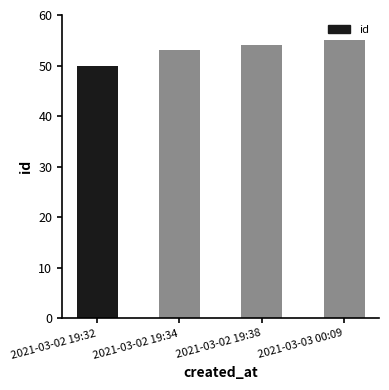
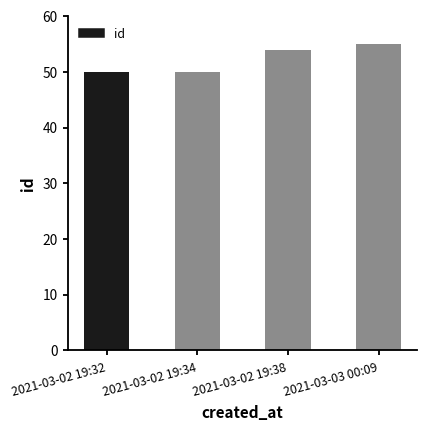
  {
    "2021-03-02 19:32": 50,
-   "2021-03-02 19:34": 53,
+   "2021-03-02 19:34": 50,
    "2021-03-02 19:38": 54,
    "2021-03-03 00:09": 55
  }
